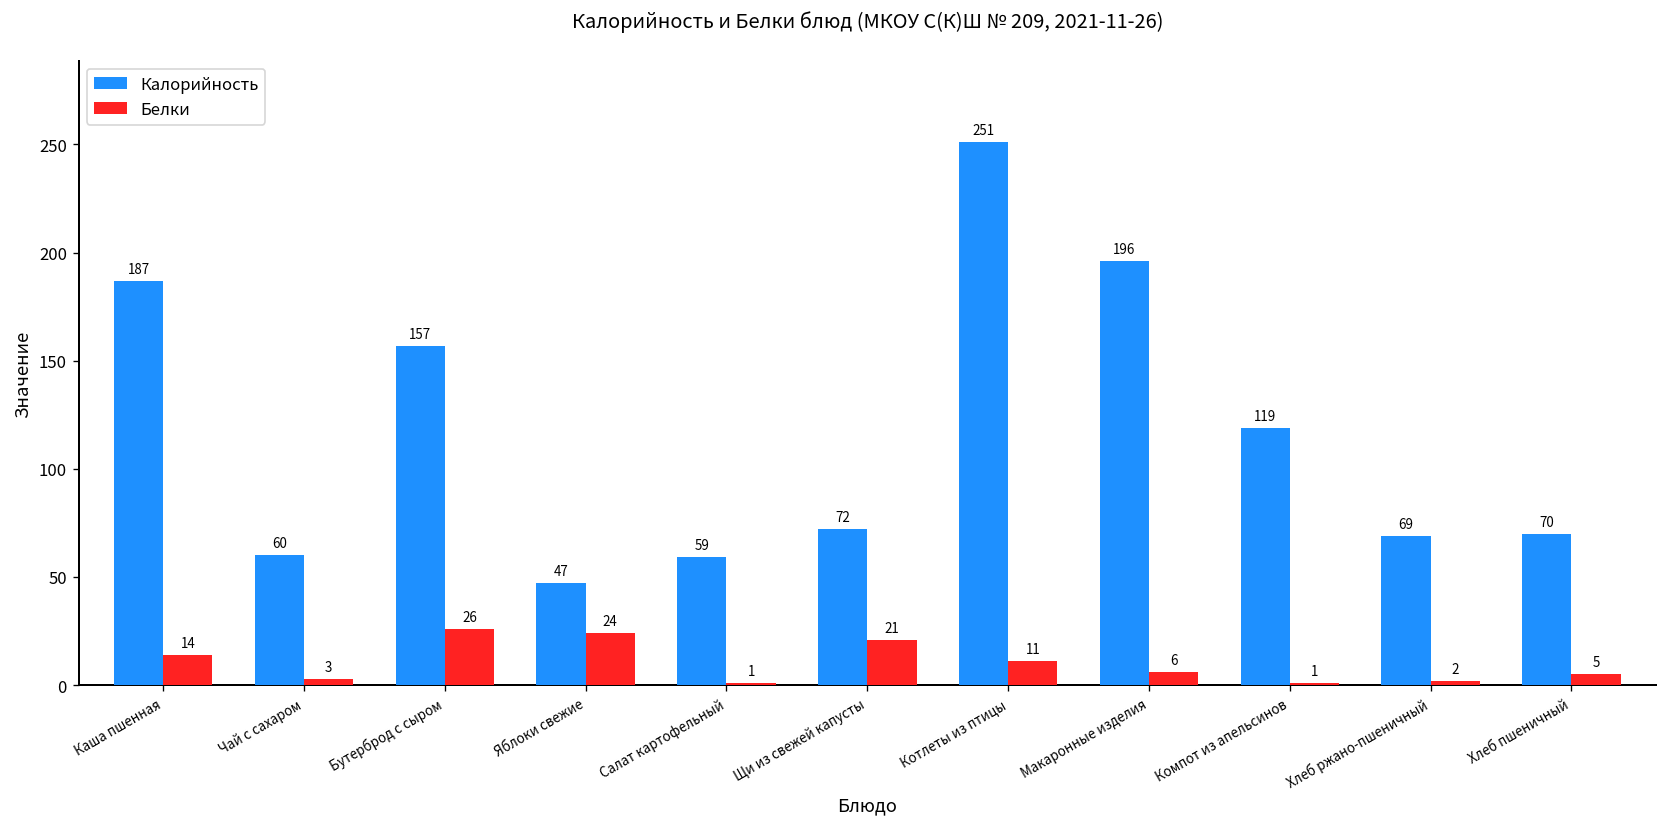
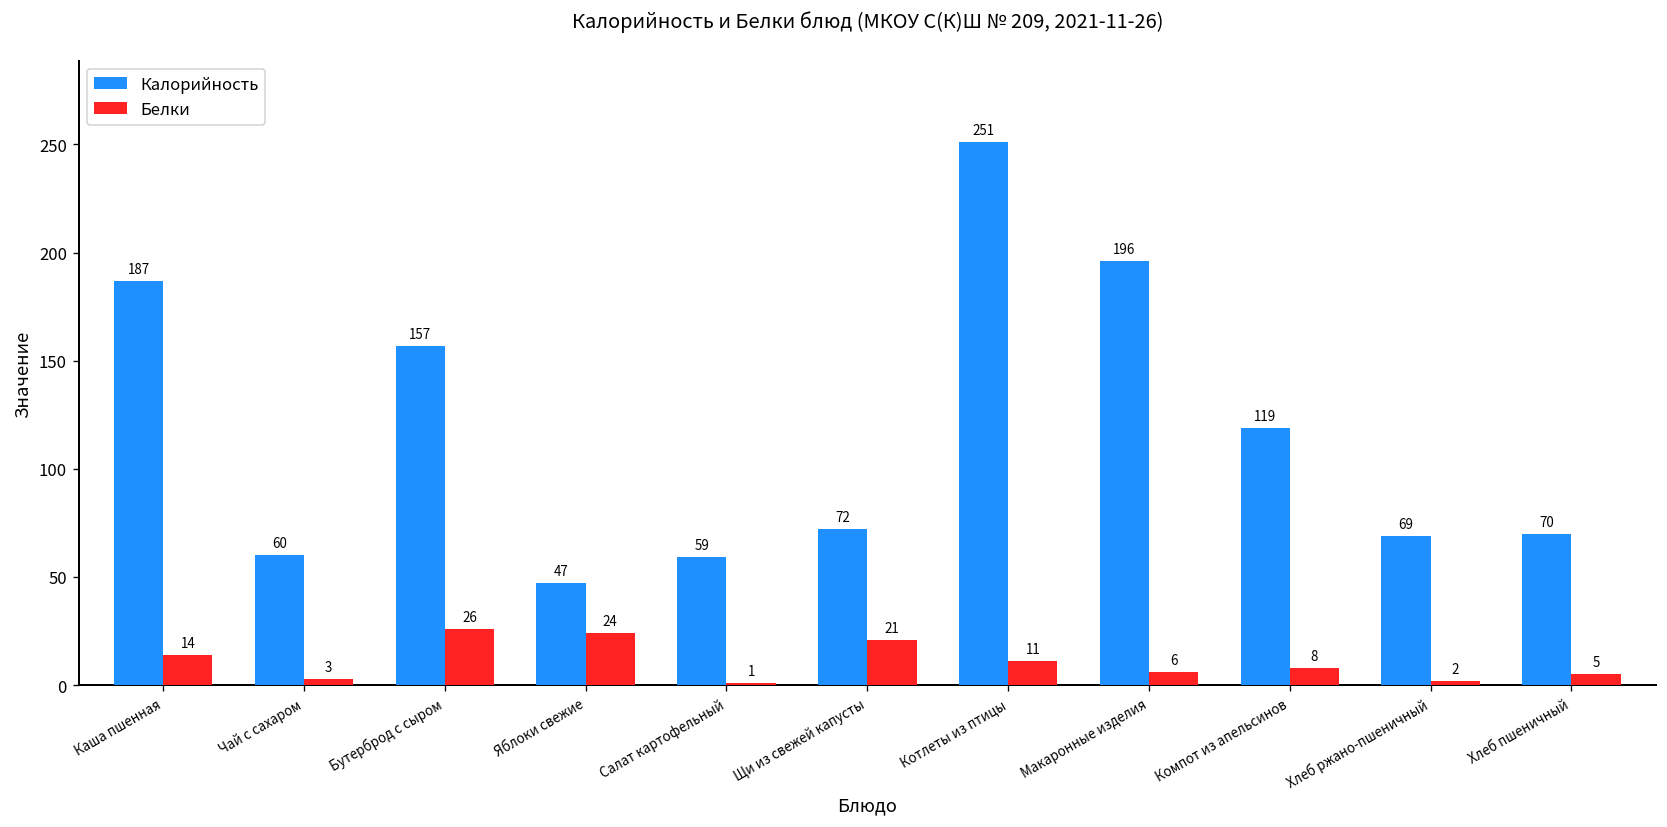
  {
    "Калорийность": {
      "Каша пшенная": 187,
      "Чай с сахаром": 60,
      "Бутерброд с сыром": 157,
      "Яблоки свежие": 47,
      "Салат картофельный": 59,
      "Щи из свежей капусты": 72,
      "Котлеты из птицы": 251,
      "Макаронные изделия": 196,
      "Компот из апельсинов": 119,
      "Хлеб ржано-пшеничный": 69,
      "Хлеб пшеничный": 70
    },
    "Белки": {
      "Каша пшенная": 14,
      "Чай с сахаром": 3,
      "Бутерброд с сыром": 26,
      "Яблоки свежие": 24,
      "Салат картофельный": 1,
      "Щи из свежей капусты": 21,
      "Котлеты из птицы": 11,
      "Макаронные изделия": 6,
-     "Компот из апельсинов": 1,
+     "Компот из апельсинов": 8,
      "Хлеб ржано-пшеничный": 2,
      "Хлеб пшеничный": 5
    }
  }
